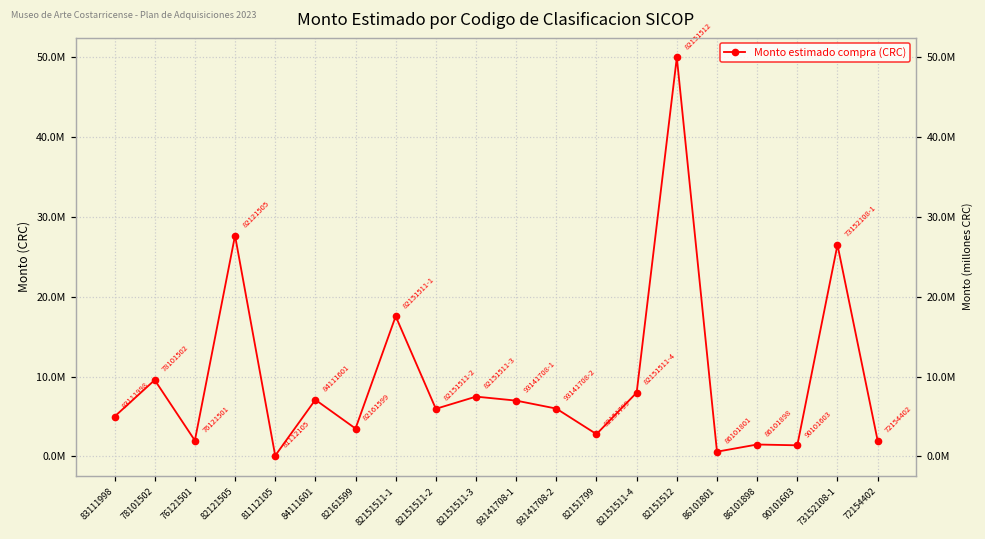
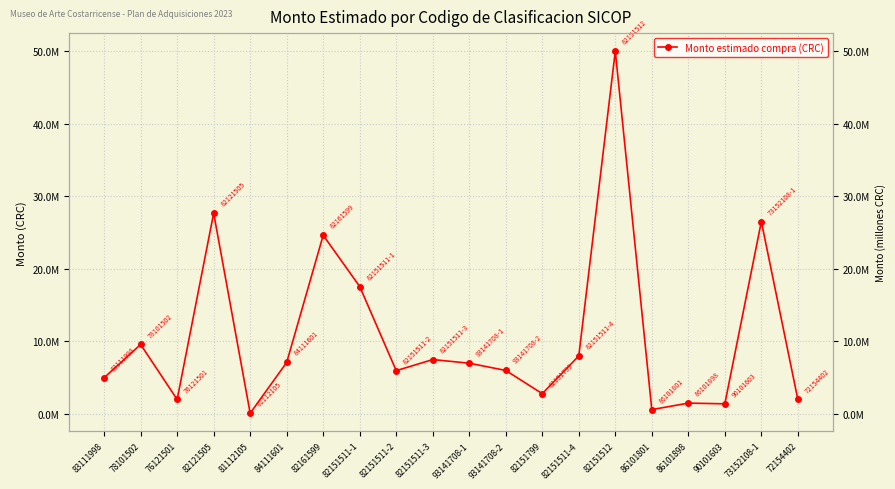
  {
    "83111998": 5000000,
-   "82161599": 4000000,
+   "82161599": 25000000,
    "82151511-2": 6000000,
    "82151799": 3000000,
    "86101801": 1000000
  }
